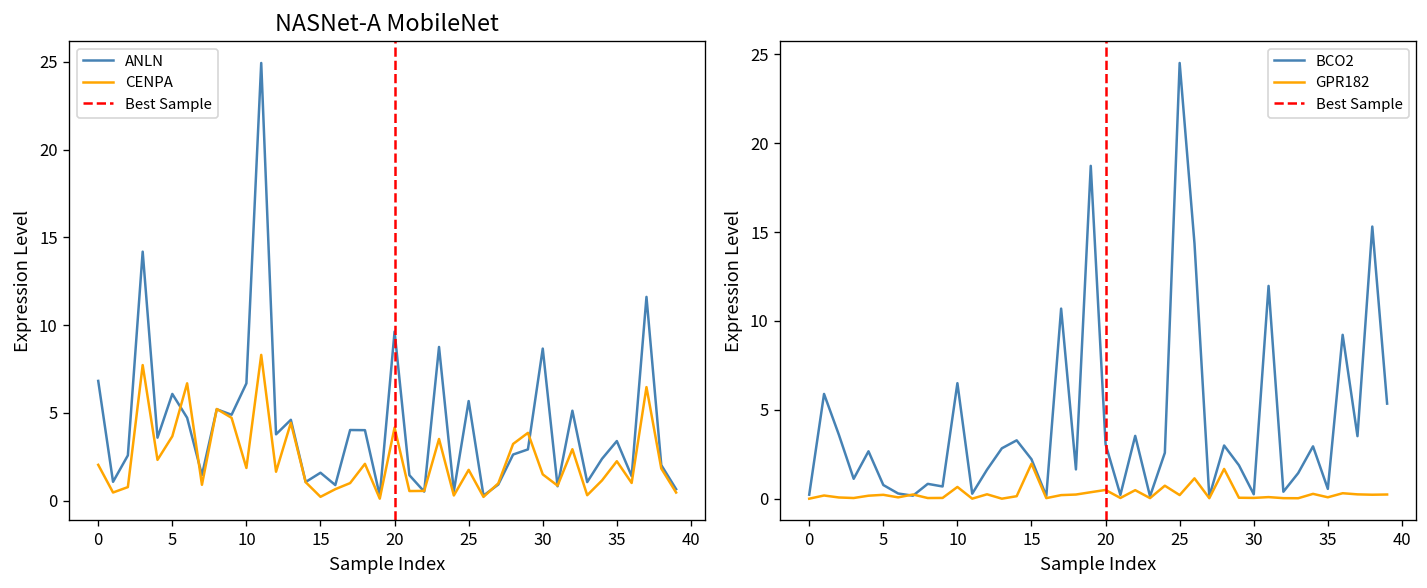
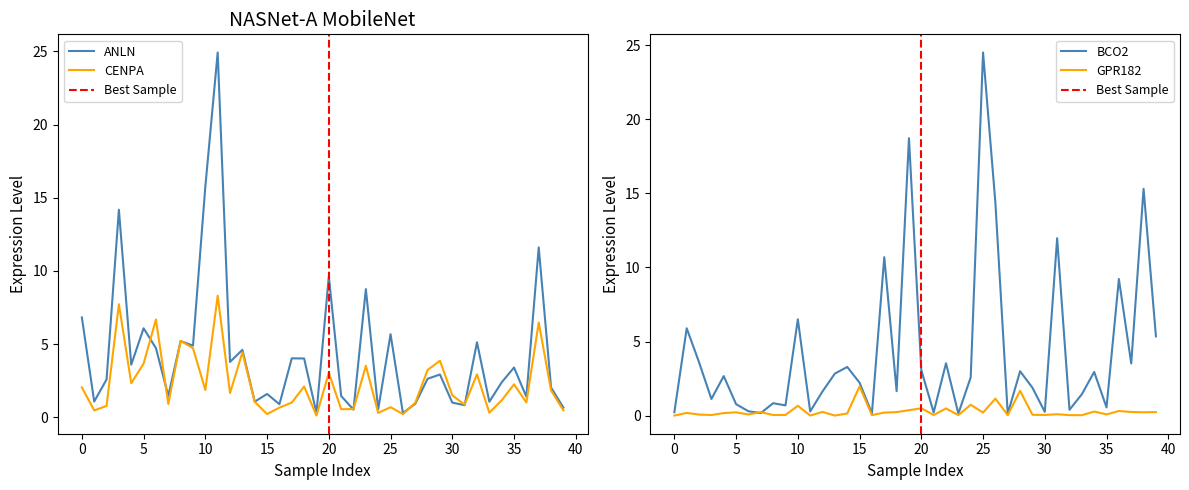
  {
    "NASNet-A MobileNet": {
      "ANLN": {
        "0": 6.8,
        "5": 6.1,
-       "10": 6.7,
+       "10": 15.8,
        "15": 1.6,
        "20": 9.6,
        "25": 5.7,
-       "30": 8.7,
+       "30": 1.0,
        "35": 3.4
      },
      "CENPA": {
        "0": 2.0,
        "5": 3.7,
        "10": 1.9,
        "15": 0.2,
-       "20": 4.2,
-       "25": 1.8,
+       "20": 3.0,
+       "25": 0.7,
        "30": 1.5,
        "35": 2.2
      }
    }
  }
